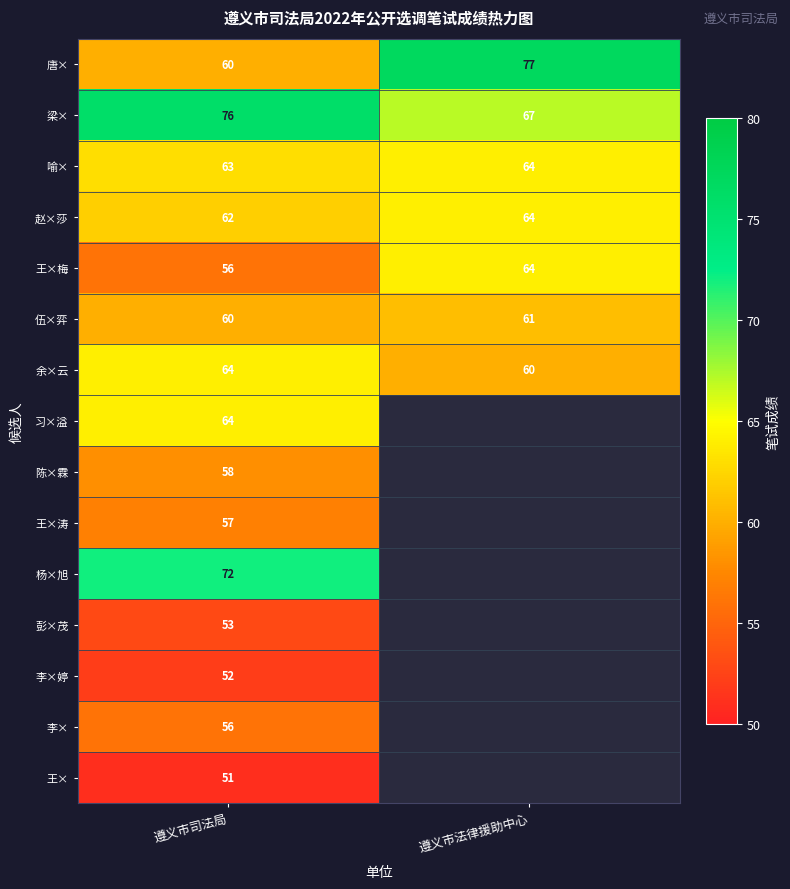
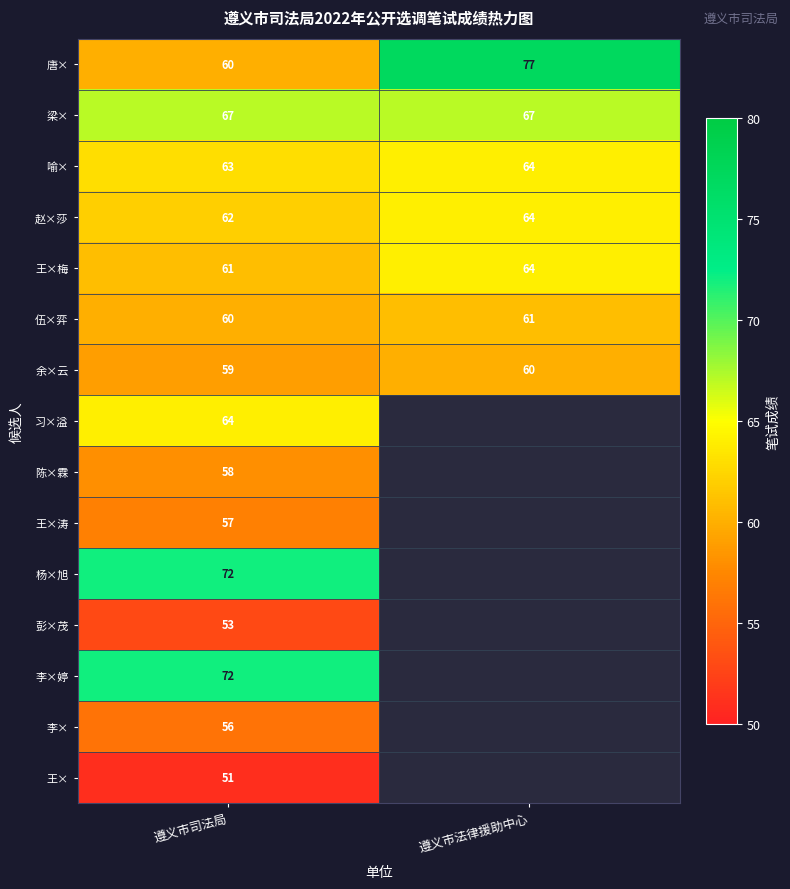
  {
    "唐×": {
      "遵义市司法局": 60,
      "遵义市法律援助中心": 77
    },
    "梁×": {
-     "遵义市司法局": 76,
+     "遵义市司法局": 67,
      "遵义市法律援助中心": 67
    },
    "喻×": {
      "遵义市司法局": 63,
      "遵义市法律援助中心": 64
    },
    "赵×莎": {
      "遵义市司法局": 62,
      "遵义市法律援助中心": 64
    },
    "王×梅": {
-     "遵义市司法局": 56,
+     "遵义市司法局": 61,
      "遵义市法律援助中心": 64
    },
    "伍×弈": {
      "遵义市司法局": 60,
      "遵义市法律援助中心": 61
    },
    "余×云": {
-     "遵义市司法局": 64,
+     "遵义市司法局": 59,
      "遵义市法律援助中心": 60
    },
    "习×溢": {
      "遵义市司法局": 64
    },
    "陈×霖": {
      "遵义市司法局": 58
    },
    "王×涛": {
      "遵义市司法局": 57
    },
    "杨×旭": {
      "遵义市司法局": 72
    },
    "彭×茂": {
      "遵义市司法局": 53
    },
    "李×婷": {
-     "遵义市司法局": 52
+     "遵义市司法局": 72
    },
    "李×": {
      "遵义市司法局": 56
    },
    "王×": {
      "遵义市司法局": 51
    }
  }
